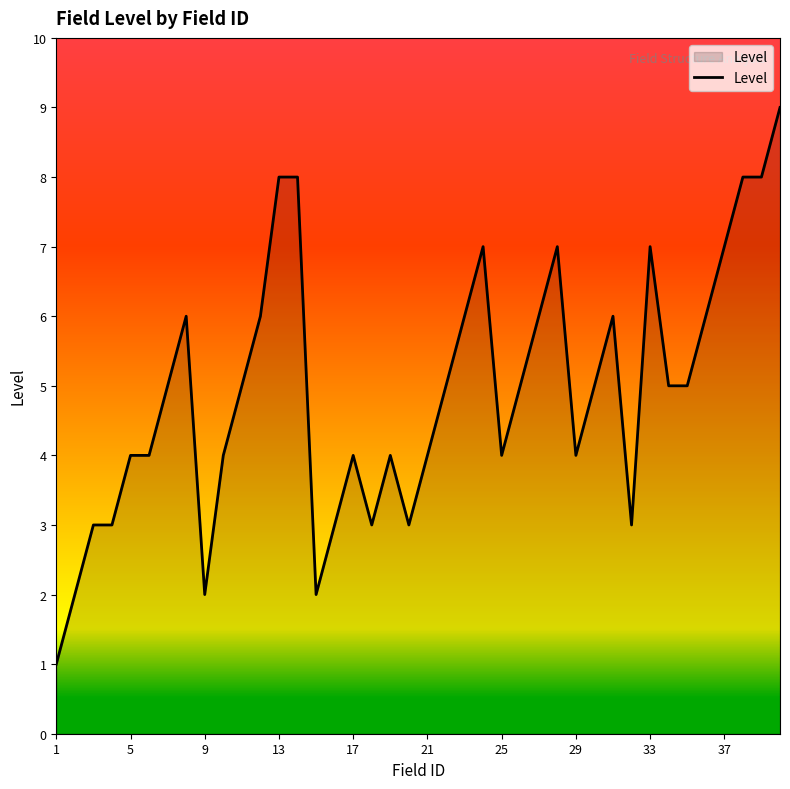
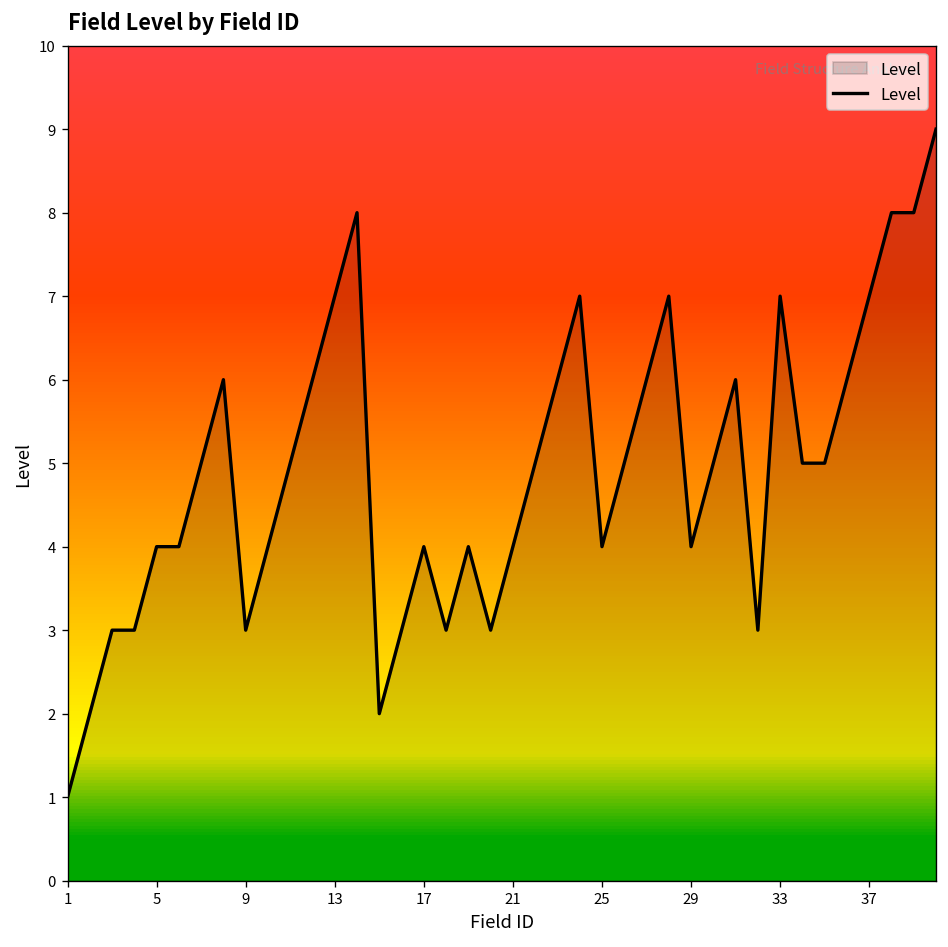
  {
    "1": 1,
    "5": 4,
-   "9": 2,
-   "13": 8,
+   "9": 3,
+   "13": 7,
    "17": 4,
    "21": 4,
    "25": 4,
    "29": 4,
    "33": 7,
    "37": 7
  }
